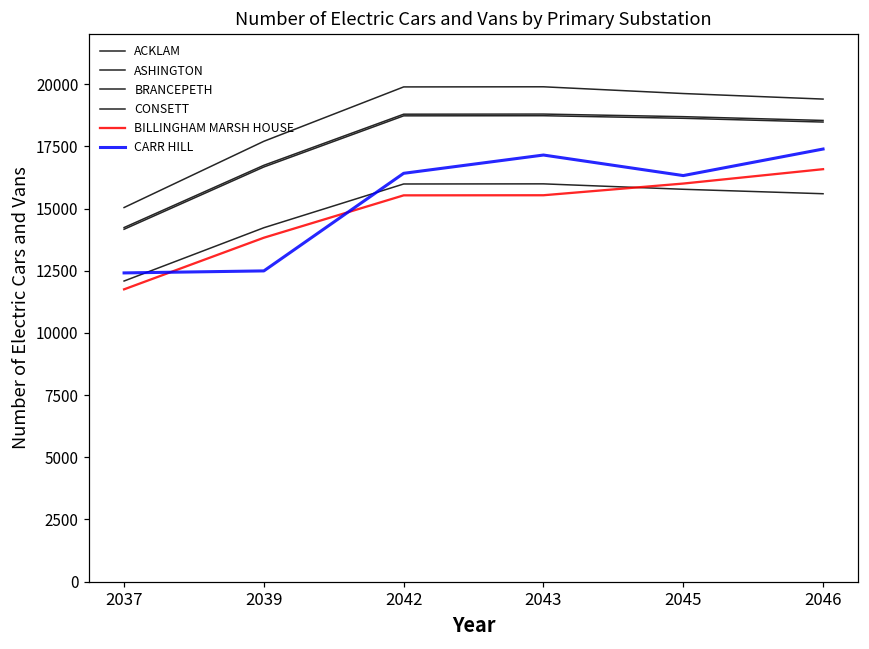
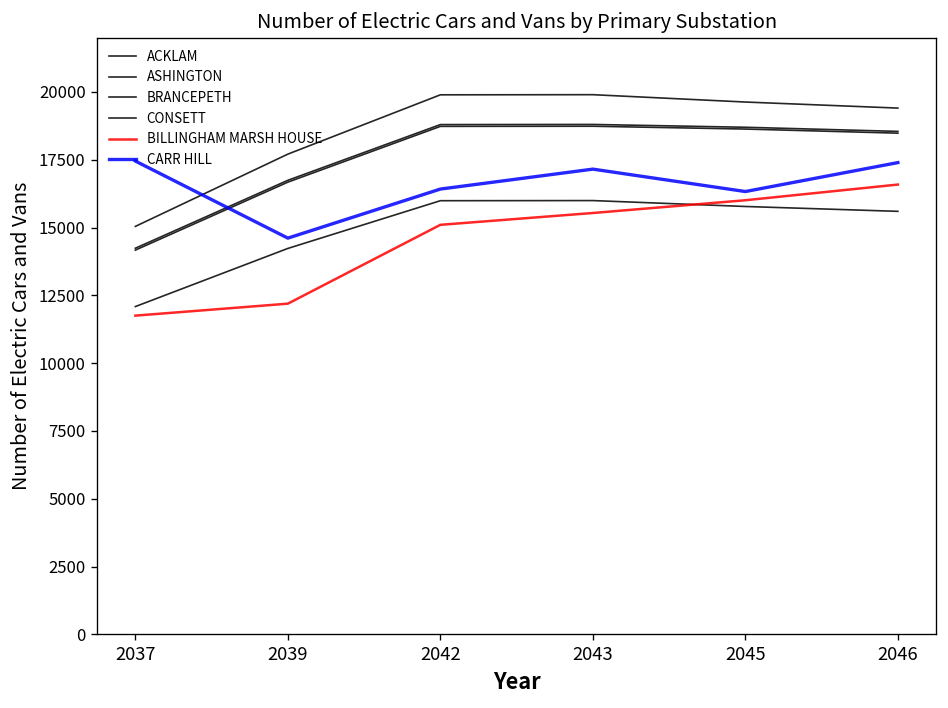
  {
    "BILLINGHAM MARSH HOUSE": {
      "2037": 11800,
-     "2039": 13800,
-     "2042": 15500,
+     "2039": 12200,
+     "2042": 15100,
      "2043": 15500,
      "2045": 16000,
      "2046": 16600
    },
    "CARR HILL": {
-     "2037": 12400,
-     "2039": 12500,
+     "2037": 17400,
+     "2039": 14600,
      "2042": 16400,
      "2043": 17200,
      "2045": 16300,
      "2046": 17400
    }
  }
